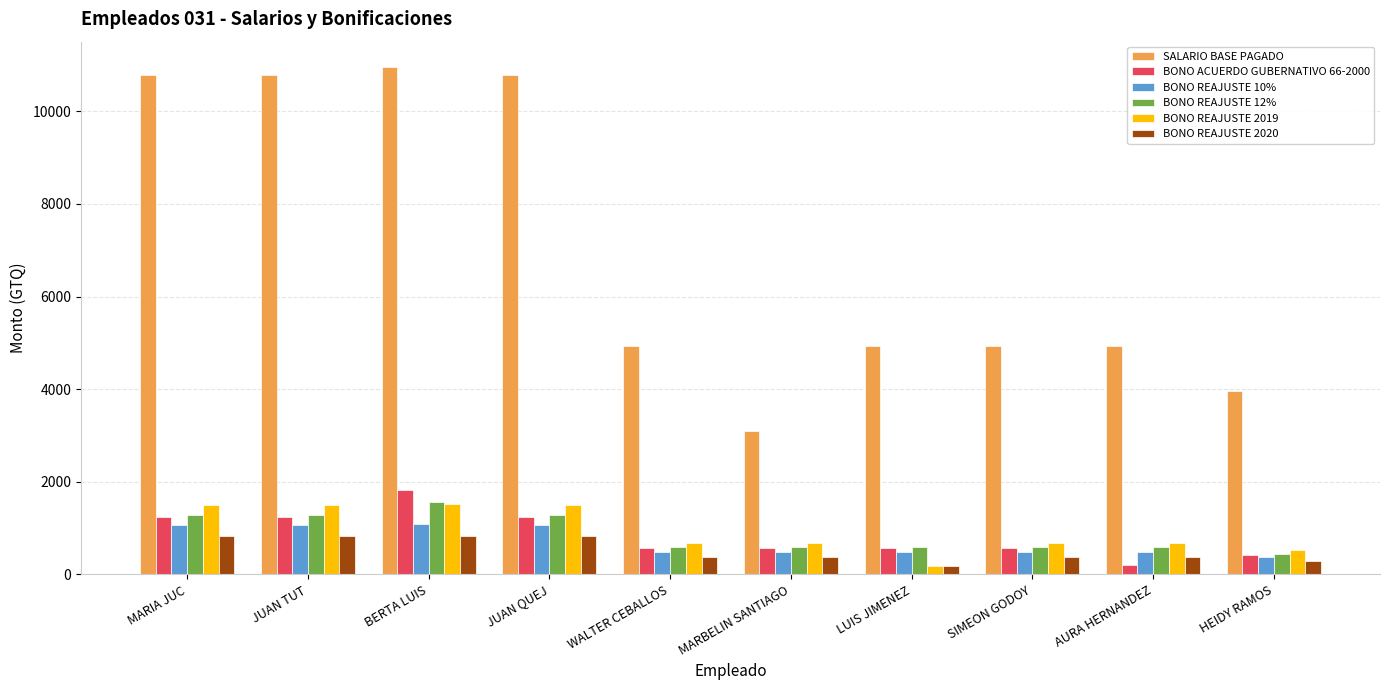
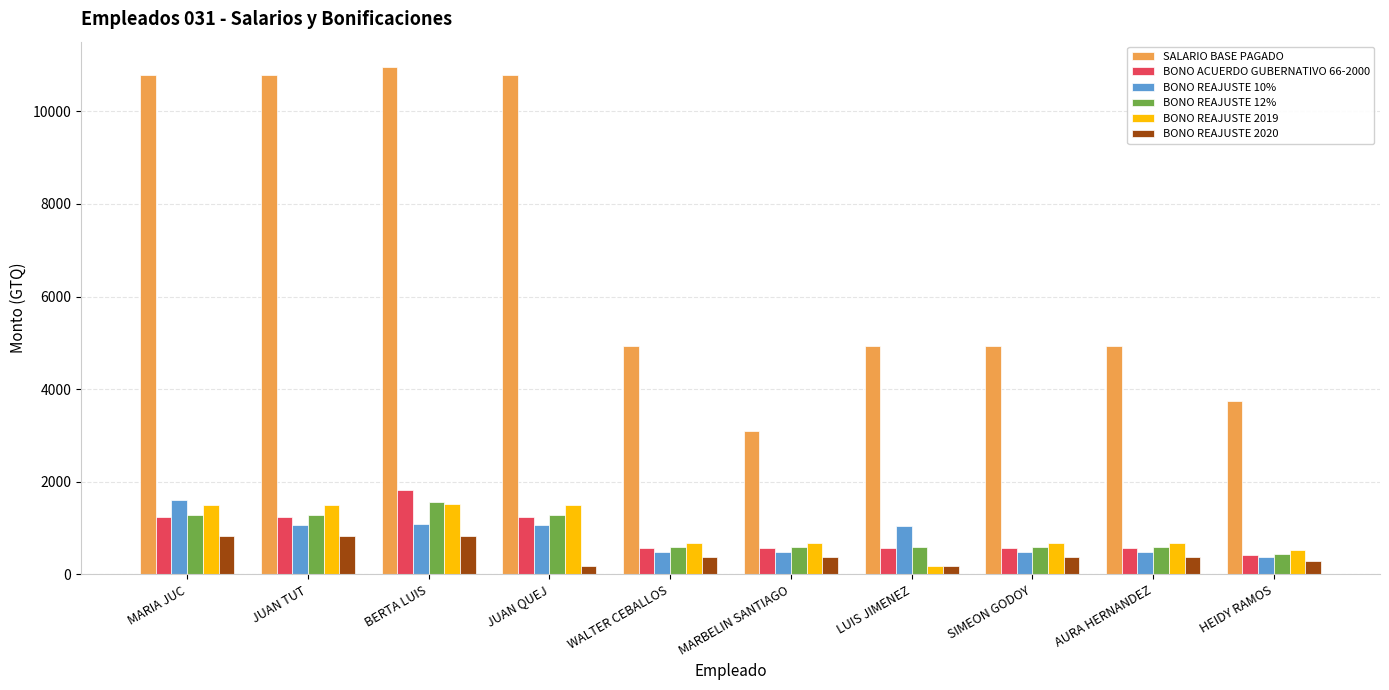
  {
    "SALARIO BASE PAGADO": {
      "MARIA JUC": 10800,
      "JUAN TUT": 10800,
      "BERTA LUIS": 11000,
      "JUAN QUEJ": 10800,
      "WALTER CEBALLOS": 4900,
      "MARBELIN SANTIAGO": 3100,
      "LUIS JIMENEZ": 4900,
      "SIMEON GODOY": 4900,
      "AURA HERNANDEZ": 4900,
-     "HEIDY RAMOS": 4000
+     "HEIDY RAMOS": 3700
    },
    "BONO ACUERDO GUBERNATIVO 66-2000": {
      "MARIA JUC": 1200,
      "JUAN TUT": 1200,
      "BERTA LUIS": 1800,
      "JUAN QUEJ": 1200,
      "WALTER CEBALLOS": 600,
      "MARBELIN SANTIAGO": 600,
      "LUIS JIMENEZ": 600,
      "SIMEON GODOY": 600,
-     "AURA HERNANDEZ": 200,
+     "AURA HERNANDEZ": 600,
      "HEIDY RAMOS": 400
    },
    "BONO REAJUSTE 10%": {
-     "MARIA JUC": 1100,
+     "MARIA JUC": 1600,
      "JUAN TUT": 1100,
      "BERTA LUIS": 1100,
      "JUAN QUEJ": 1100,
      "WALTER CEBALLOS": 500,
      "MARBELIN SANTIAGO": 500,
-     "LUIS JIMENEZ": 500,
+     "LUIS JIMENEZ": 1000,
      "SIMEON GODOY": 500,
      "AURA HERNANDEZ": 500,
      "HEIDY RAMOS": 400
    },
    "BONO REAJUSTE 12%": {
      "MARIA JUC": 1300,
      "JUAN TUT": 1300,
      "BERTA LUIS": 1600,
      "JUAN QUEJ": 1300,
      "WALTER CEBALLOS": 600,
      "MARBELIN SANTIAGO": 600,
      "LUIS JIMENEZ": 600,
      "SIMEON GODOY": 600,
      "AURA HERNANDEZ": 600,
      "HEIDY RAMOS": 400
    },
    "BONO REAJUSTE 2019": {
      "MARIA JUC": 1500,
      "JUAN TUT": 1500,
      "BERTA LUIS": 1500,
      "JUAN QUEJ": 1500,
      "WALTER CEBALLOS": 700,
      "MARBELIN SANTIAGO": 700,
      "LUIS JIMENEZ": 200,
      "SIMEON GODOY": 700,
      "AURA HERNANDEZ": 700,
      "HEIDY RAMOS": 500
    },
    "BONO REAJUSTE 2020": {
      "MARIA JUC": 800,
      "JUAN TUT": 800,
      "BERTA LUIS": 800,
-     "JUAN QUEJ": 800,
+     "JUAN QUEJ": 200,
      "WALTER CEBALLOS": 400,
      "MARBELIN SANTIAGO": 400,
      "LUIS JIMENEZ": 200,
      "SIMEON GODOY": 400,
      "AURA HERNANDEZ": 400,
      "HEIDY RAMOS": 300
    }
  }
